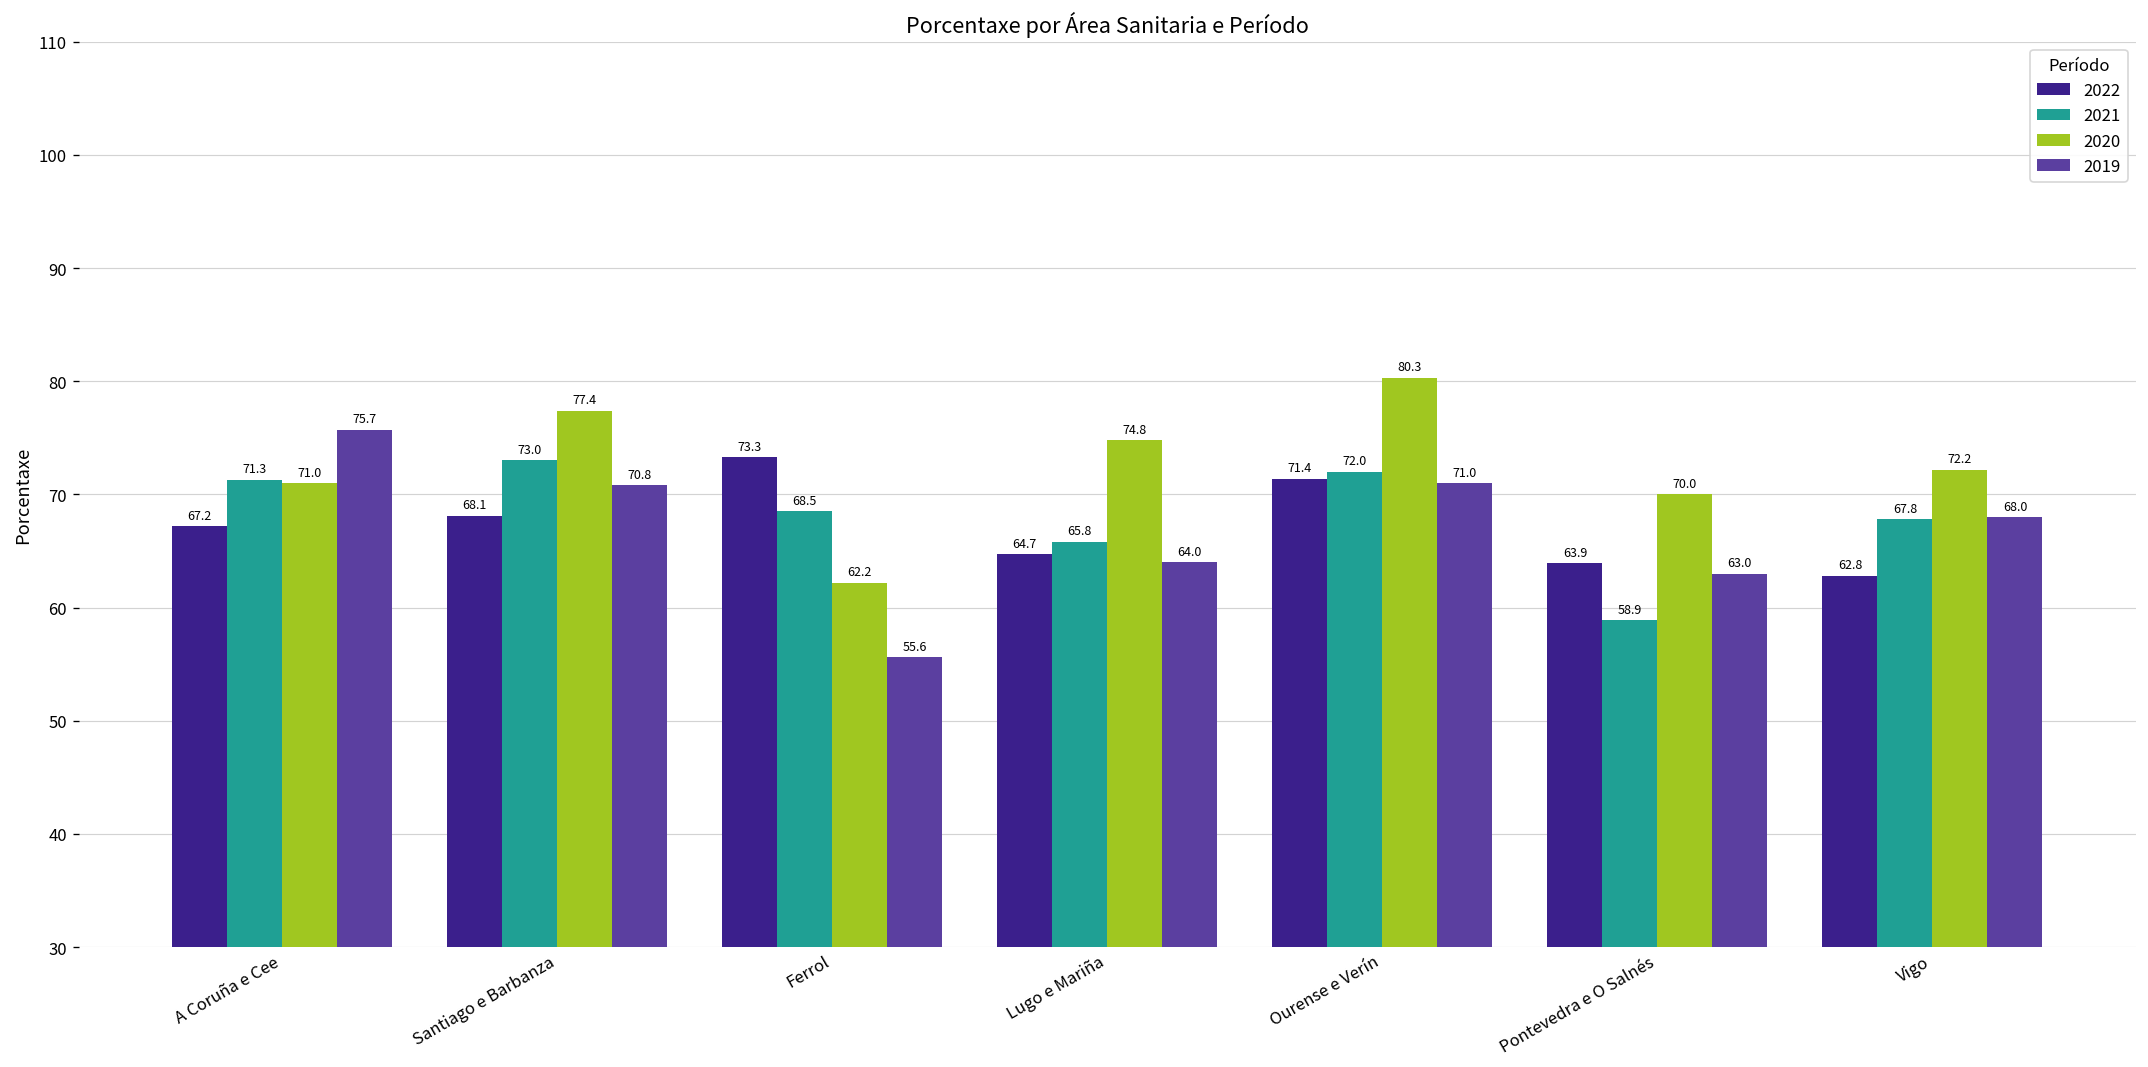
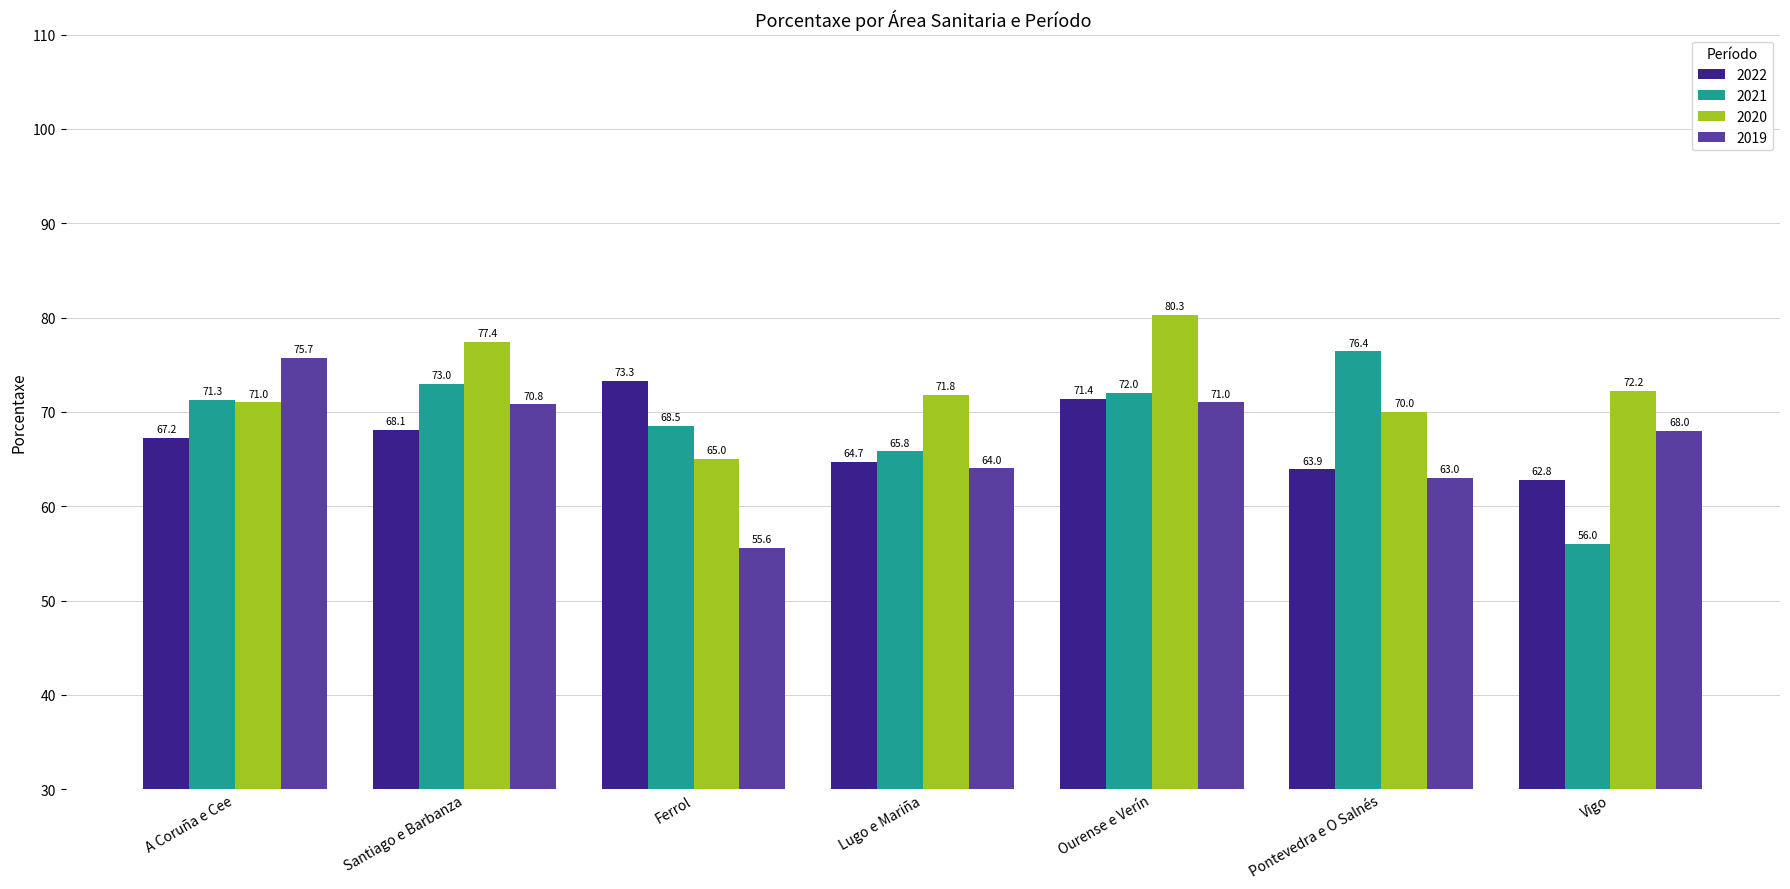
  {
    "2021": {
      "A Coruña e Cee": 71.3,
      "Santiago e Barbanza": 73.0,
      "Ferrol": 68.5,
      "Lugo e Mariña": 65.8,
      "Ourense e Verín": 72.0,
-     "Pontevedra e O Salnés": 58.9,
-     "Vigo": 67.8
+     "Pontevedra e O Salnés": 76.4,
+     "Vigo": 56.0
    },
    "2020": {
      "A Coruña e Cee": 71.0,
      "Santiago e Barbanza": 77.4,
-     "Ferrol": 62.2,
-     "Lugo e Mariña": 74.8,
+     "Ferrol": 65.0,
+     "Lugo e Mariña": 71.8,
      "Ourense e Verín": 80.3,
      "Pontevedra e O Salnés": 70.0,
      "Vigo": 72.2
    }
  }
